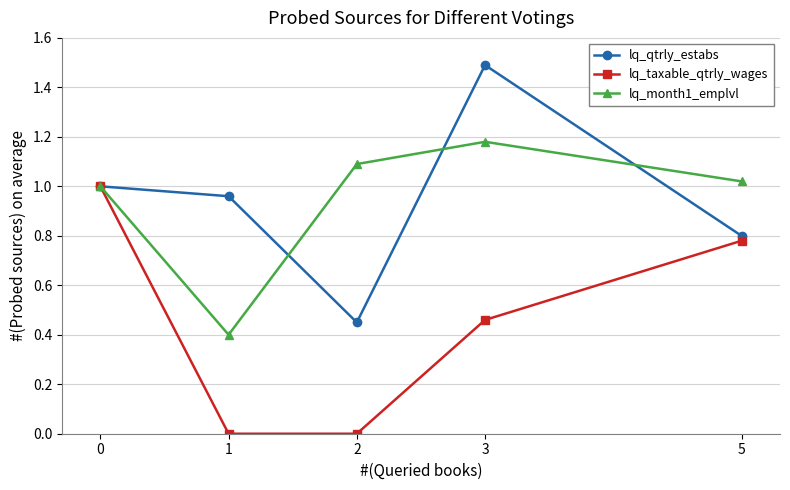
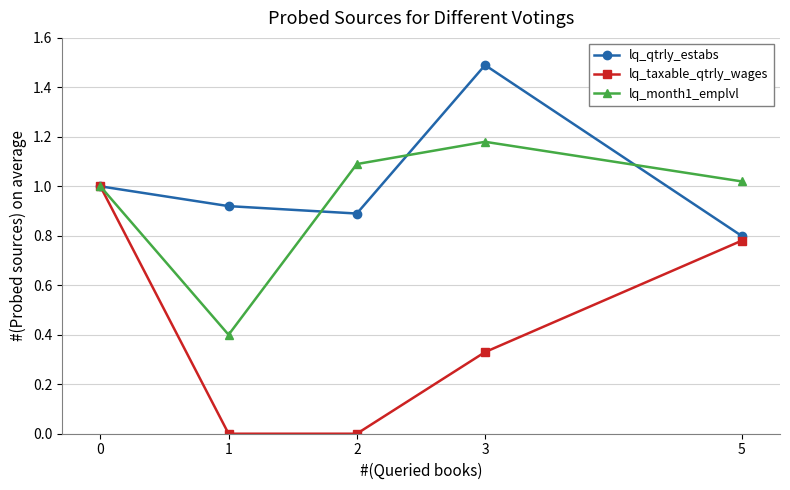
  {
    "lq_qtrly_estabs": {
-     "1": 0.96,
-     "2": 0.45,
+     "1": 0.92,
+     "2": 0.89,
      "3": 1.49,
      "5": 0.80
    },
    "lq_taxable_qtrly_wages": {
      "1": 0.00,
      "2": 0.00,
-     "3": 0.46,
+     "3": 0.33,
      "5": 0.78
    },
    "lq_month1_emplvl": {
      "1": 0.40,
      "2": 1.09,
      "3": 1.18,
      "5": 1.02
    }
  }
